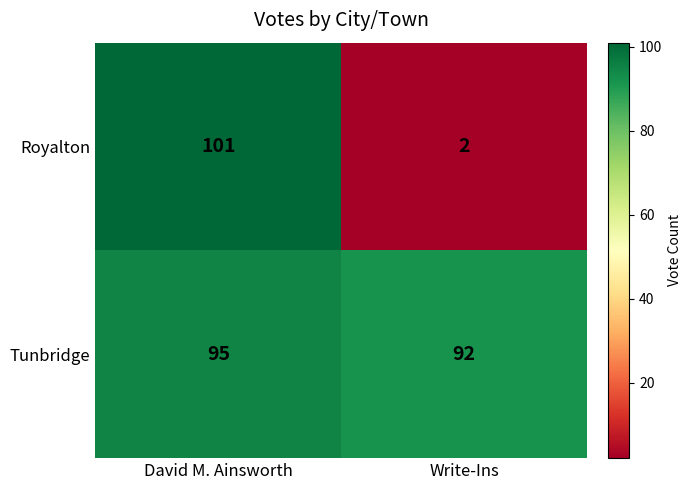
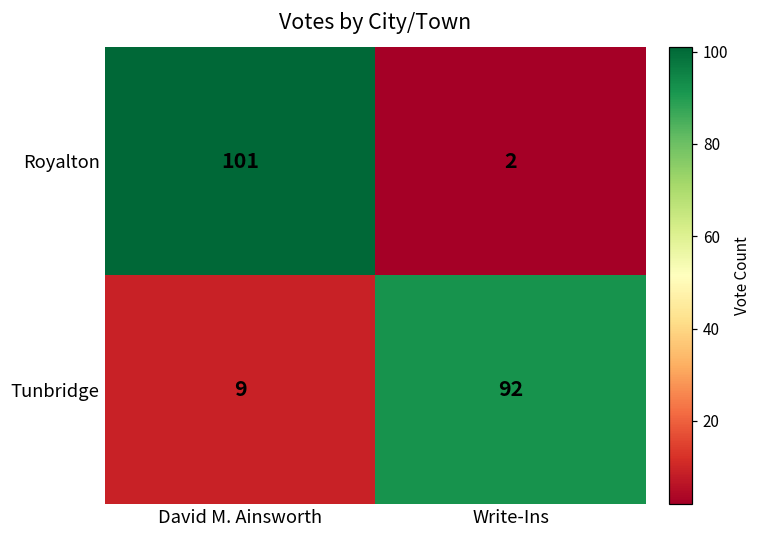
  {
    "Royalton": {
      "David M. Ainsworth": 101,
      "Write-Ins": 2
    },
    "Tunbridge": {
-     "David M. Ainsworth": 95,
+     "David M. Ainsworth": 9,
      "Write-Ins": 92
    }
  }
